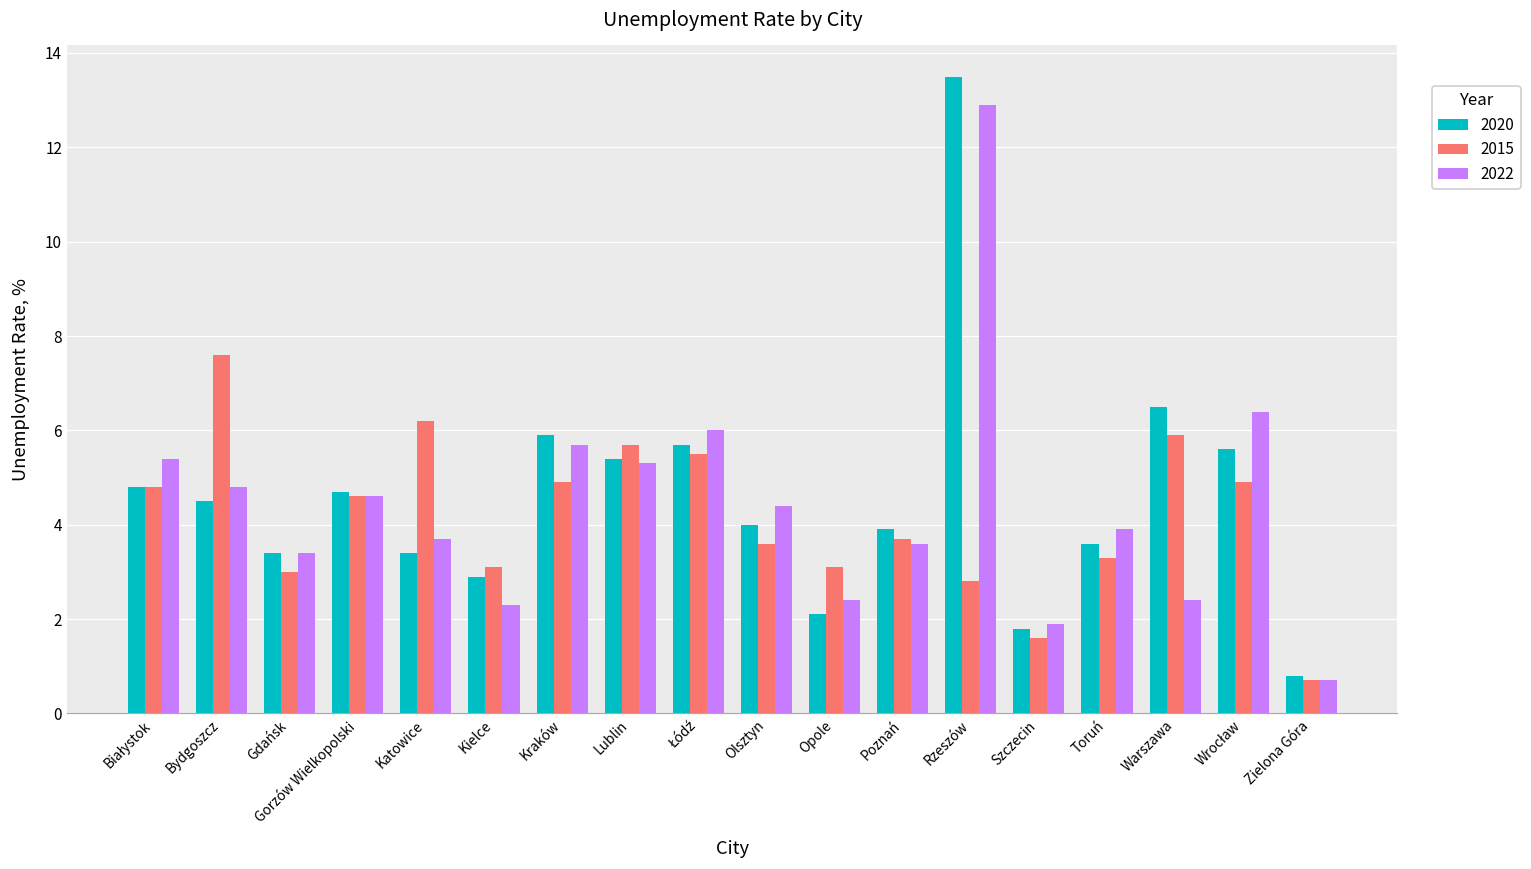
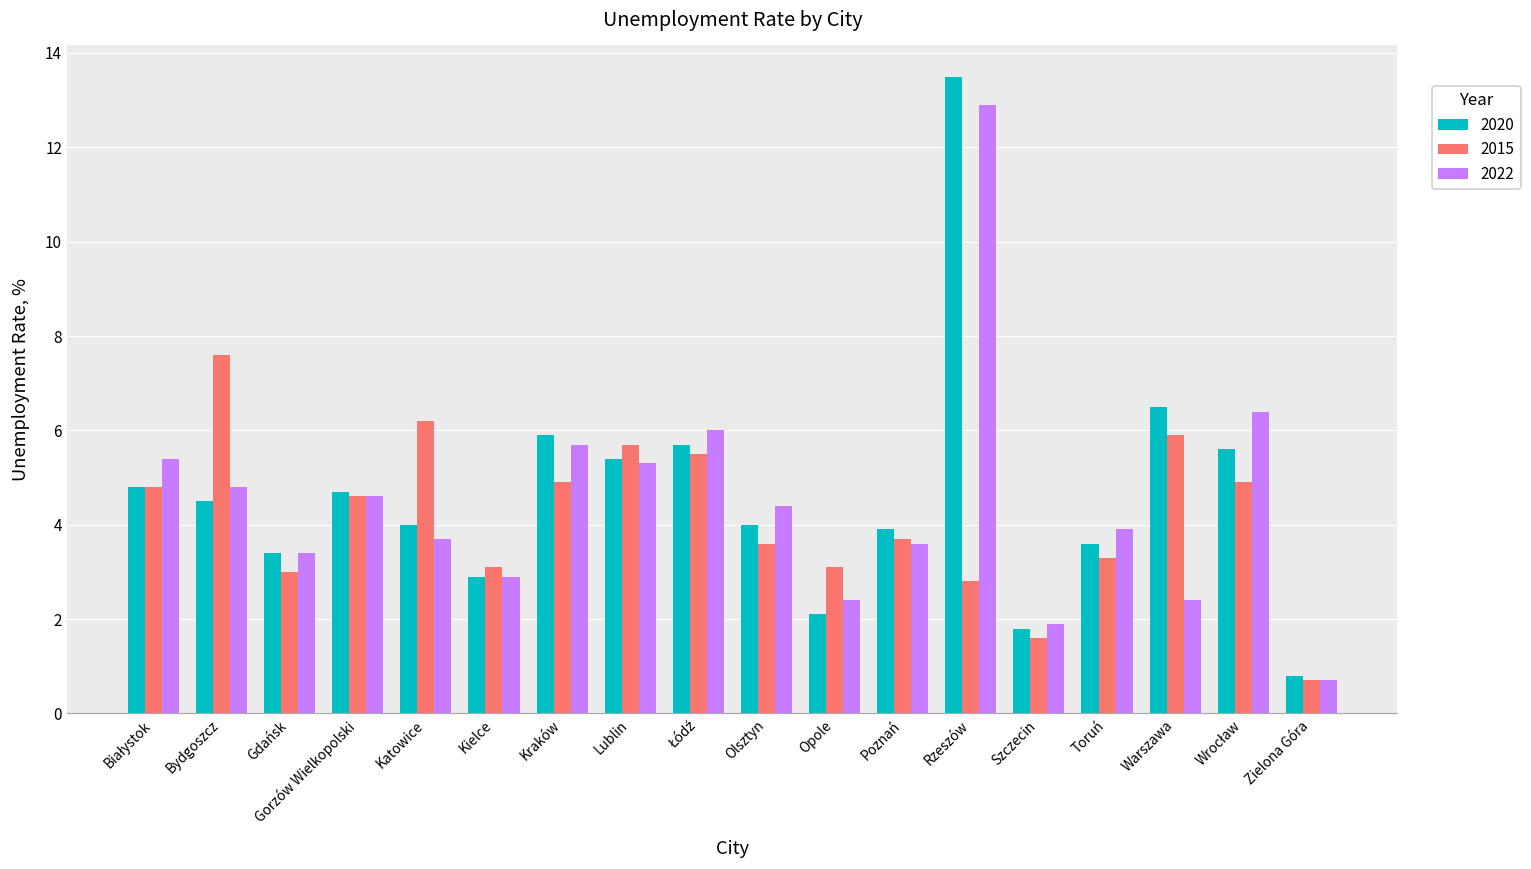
  {
    "2020": {
      "Białystok": 4.8,
      "Bydgoszcz": 4.5,
      "Gdańsk": 3.4,
      "Gorzów Wielkopolski": 4.7,
-     "Katowice": 3.4,
+     "Katowice": 4.0,
      "Kielce": 2.9,
      "Kraków": 5.9,
      "Lublin": 5.4,
      "Łódź": 5.7,
      "Olsztyn": 4.0,
      "Opole": 2.1,
      "Poznań": 3.9,
      "Rzeszów": 13.5,
      "Szczecin": 1.8,
      "Toruń": 3.6,
      "Warszawa": 6.5,
      "Wrocław": 5.6,
      "Zielona Góra": 0.8
    },
    "2015": {
      "Białystok": 4.8,
      "Bydgoszcz": 7.6,
      "Gdańsk": 3.0,
      "Gorzów Wielkopolski": 4.6,
      "Katowice": 6.2,
      "Kielce": 3.1,
      "Kraków": 4.9,
      "Lublin": 5.7,
      "Łódź": 5.5,
      "Olsztyn": 3.6,
      "Opole": 3.1,
      "Poznań": 3.7,
      "Rzeszów": 2.8,
      "Szczecin": 1.6,
      "Toruń": 3.3,
      "Warszawa": 5.9,
      "Wrocław": 4.9,
      "Zielona Góra": 0.7
    },
    "2022": {
      "Białystok": 5.4,
      "Bydgoszcz": 4.8,
      "Gdańsk": 3.4,
      "Gorzów Wielkopolski": 4.6,
      "Katowice": 3.7,
-     "Kielce": 2.3,
+     "Kielce": 2.9,
      "Kraków": 5.7,
      "Lublin": 5.3,
      "Łódź": 6.0,
      "Olsztyn": 4.4,
      "Opole": 2.4,
      "Poznań": 3.6,
      "Rzeszów": 12.9,
      "Szczecin": 1.9,
      "Toruń": 3.9,
      "Warszawa": 2.4,
      "Wrocław": 6.4,
      "Zielona Góra": 0.7
    }
  }
